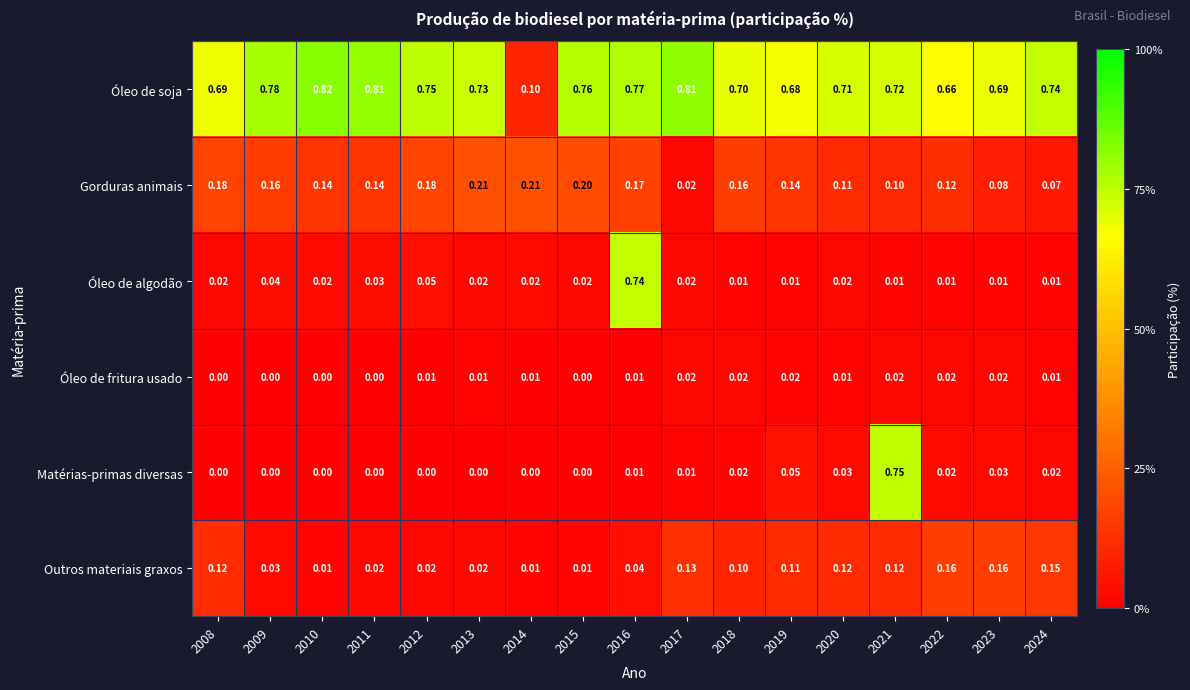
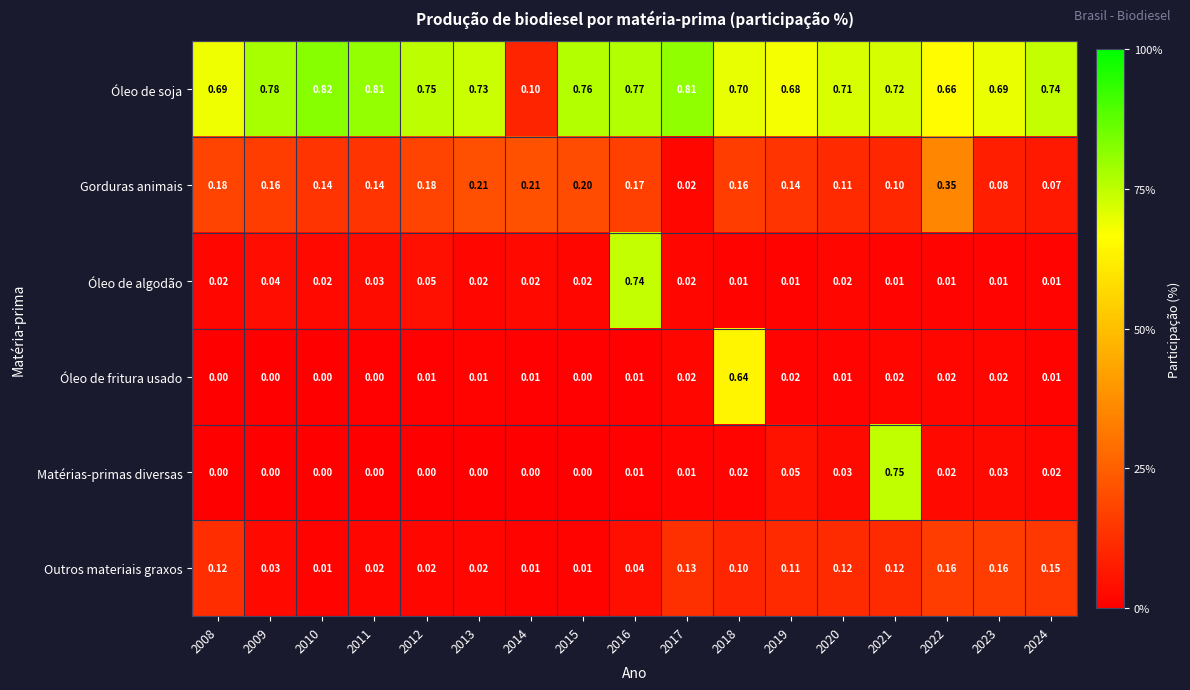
  {
    "Óleo de soja": {
      "2008": 0.69,
      "2009": 0.78,
      "2010": 0.82,
      "2011": 0.81,
      "2012": 0.75,
      "2013": 0.73,
      "2014": 0.10,
      "2015": 0.76,
      "2016": 0.77,
      "2017": 0.81,
      "2018": 0.70,
      "2019": 0.68,
      "2020": 0.71,
      "2021": 0.72,
      "2022": 0.66,
      "2023": 0.69,
      "2024": 0.74
    },
    "Gorduras animais": {
      "2008": 0.18,
      "2009": 0.16,
      "2010": 0.14,
      "2011": 0.14,
      "2012": 0.18,
      "2013": 0.21,
      "2014": 0.21,
      "2015": 0.20,
      "2016": 0.17,
      "2017": 0.02,
      "2018": 0.16,
      "2019": 0.14,
      "2020": 0.11,
      "2021": 0.10,
-     "2022": 0.12,
+     "2022": 0.35,
      "2023": 0.08,
      "2024": 0.07
    },
    "Óleo de algodão": {
      "2008": 0.02,
      "2009": 0.04,
      "2010": 0.02,
      "2011": 0.03,
      "2012": 0.05,
      "2013": 0.02,
      "2014": 0.02,
      "2015": 0.02,
      "2016": 0.74,
      "2017": 0.02,
      "2018": 0.01,
      "2019": 0.01,
      "2020": 0.02,
      "2021": 0.01,
      "2022": 0.01,
      "2023": 0.01,
      "2024": 0.01
    },
    "Óleo de fritura usado": {
      "2008": 0.00,
      "2009": 0.00,
      "2010": 0.00,
      "2011": 0.00,
      "2012": 0.01,
      "2013": 0.01,
      "2014": 0.01,
      "2015": 0.00,
      "2016": 0.01,
      "2017": 0.02,
-     "2018": 0.02,
+     "2018": 0.64,
      "2019": 0.02,
      "2020": 0.01,
      "2021": 0.02,
      "2022": 0.02,
      "2023": 0.02,
      "2024": 0.01
    },
    "Matérias-primas diversas": {
      "2008": 0.00,
      "2009": 0.00,
      "2010": 0.00,
      "2011": 0.00,
      "2012": 0.00,
      "2013": 0.00,
      "2014": 0.00,
      "2015": 0.00,
      "2016": 0.01,
      "2017": 0.01,
      "2018": 0.02,
      "2019": 0.05,
      "2020": 0.03,
      "2021": 0.75,
      "2022": 0.02,
      "2023": 0.03,
      "2024": 0.02
    },
    "Outros materiais graxos": {
      "2008": 0.12,
      "2009": 0.03,
      "2010": 0.01,
      "2011": 0.02,
      "2012": 0.02,
      "2013": 0.02,
      "2014": 0.01,
      "2015": 0.01,
      "2016": 0.04,
      "2017": 0.13,
      "2018": 0.10,
      "2019": 0.11,
      "2020": 0.12,
      "2021": 0.12,
      "2022": 0.16,
      "2023": 0.16,
      "2024": 0.15
    }
  }
